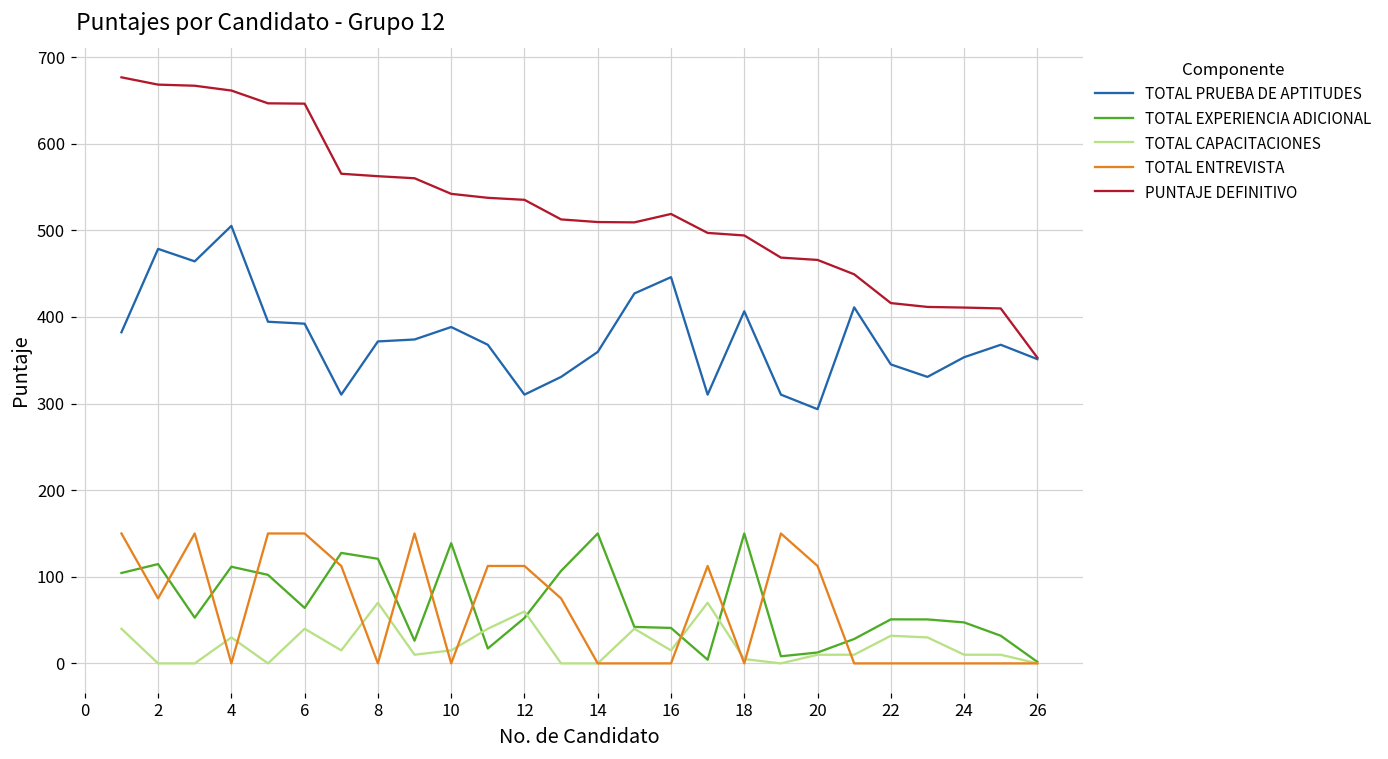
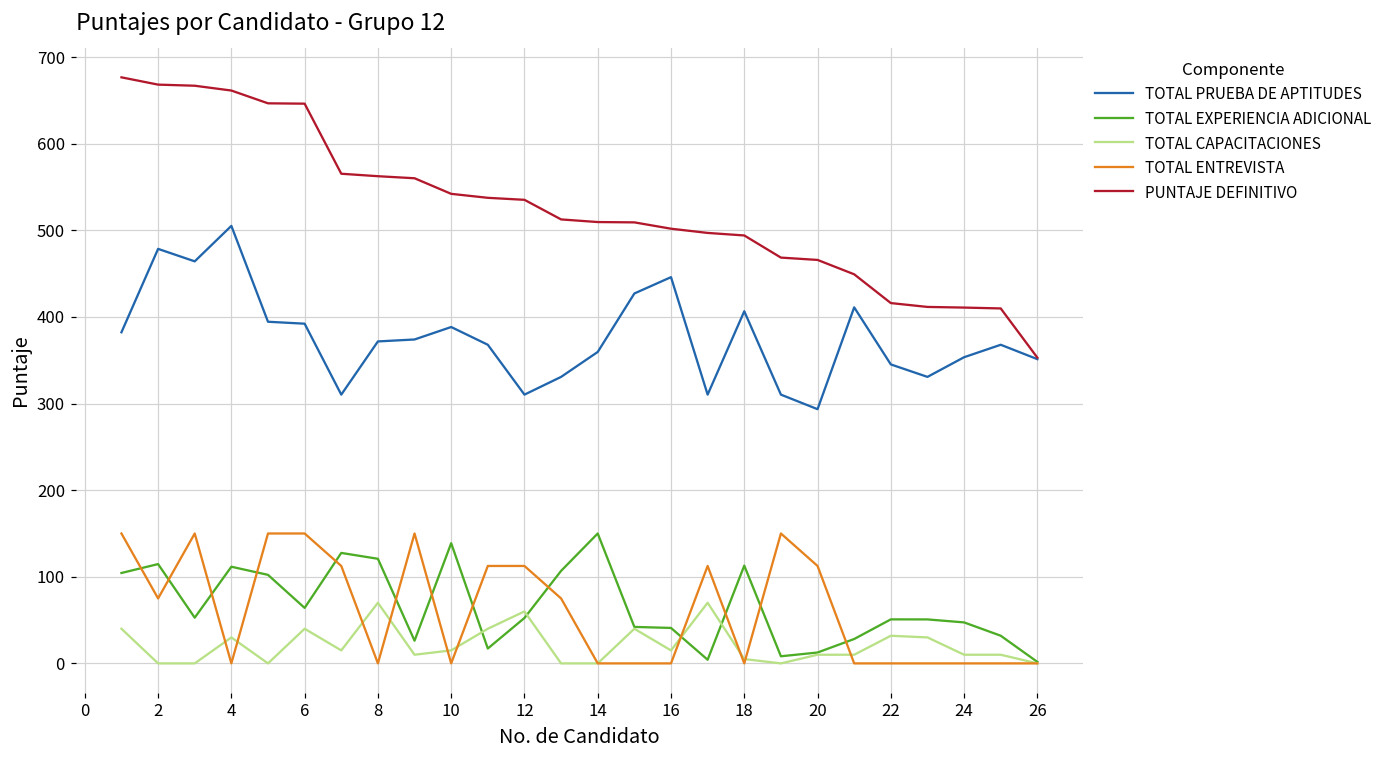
  {
    "TOTAL PRUEBA DE APTITUDES": {
      "2": 480,
      "4": 510,
      "6": 390,
      "8": 370,
      "10": 390,
      "12": 310,
      "14": 360,
      "16": 450,
      "18": 410,
      "20": 290,
      "22": 350,
      "24": 350
    },
    "TOTAL EXPERIENCIA ADICIONAL": {
      "2": 110,
      "4": 110,
      "6": 60,
      "8": 120,
      "10": 140,
      "12": 50,
      "14": 150,
      "16": 40,
-     "18": 150,
+     "18": 110,
      "22": 50,
      "24": 50
    },
    "TOTAL CAPACITACIONES": {
      "2": 0,
      "4": 30,
      "6": 40,
      "8": 70,
      "10": 20,
      "12": 60,
      "16": 20,
      "18": 10,
      "22": 30,
      "24": 10
    },
    "TOTAL ENTREVISTA": {
      "2": 80,
      "4": 0,
      "6": 150,
      "8": 0,
      "10": 0,
      "12": 110,
      "16": 0,
      "18": 0,
      "20": 110,
      "22": 0,
      "24": 0
    },
    "PUNTAJE DEFINITIVO": {
      "2": 670,
      "4": 660,
      "6": 650,
      "8": 560,
      "10": 540,
      "12": 540,
      "14": 510,
-     "16": 520,
+     "16": 500,
      "18": 490,
      "20": 470,
      "22": 420,
      "24": 410
    }
  }
